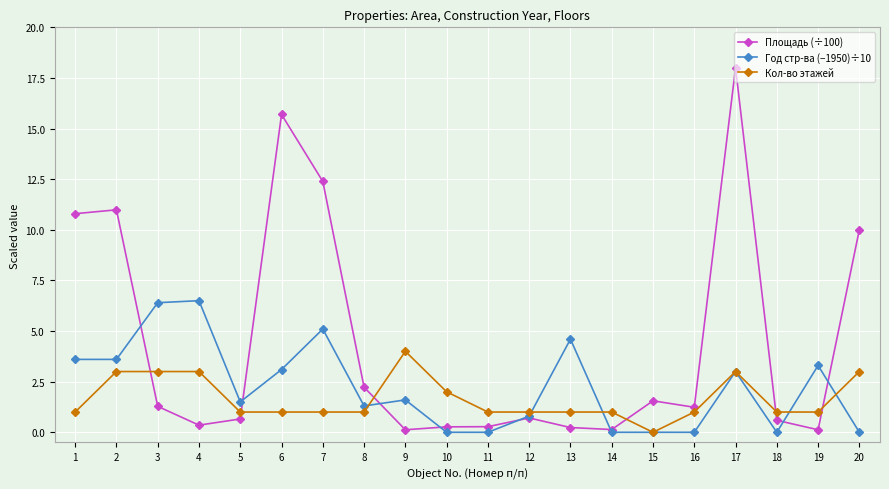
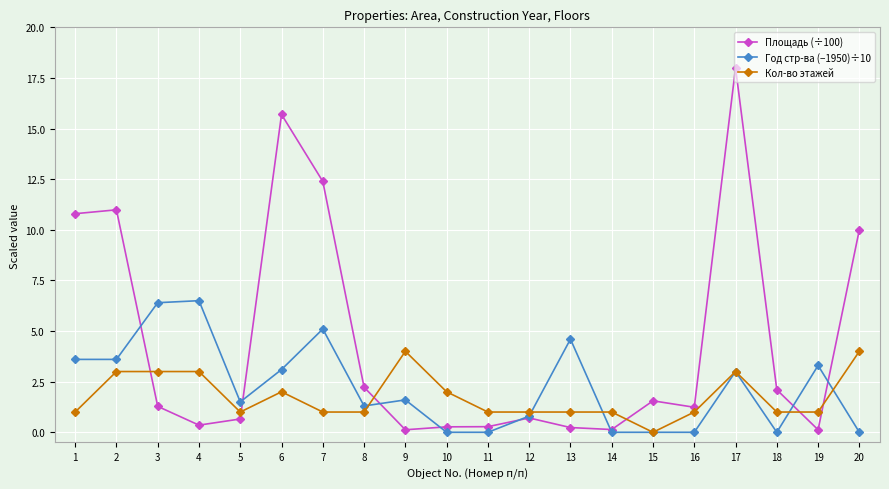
  {
    "Площадь (÷100)": {
      "1": 10.8,
      "2": 11.0,
      "3": 1.3,
      "4": 0.4,
      "5": 0.7,
      "6": 15.7,
      "7": 12.4,
      "8": 2.2,
      "9": 0.1,
      "10": 0.3,
      "11": 0.3,
      "13": 0.2,
      "14": 0.1,
      "15": 1.6,
      "16": 1.2,
-     "18": 0.6,
+     "18": 2.1,
      "19": 0.1,
      "20": 10.0
    },
    "Год стр-ва (−1950)÷10": {
      "1": 3.6,
      "2": 3.6,
      "3": 6.4,
      "4": 6.5,
      "5": 1.5,
      "6": 3.1,
      "7": 5.1,
      "8": 1.3,
      "9": 1.6,
      "10": 0.0,
      "11": 0.0,
      "13": 4.6,
      "14": 0.0,
      "16": 0.0,
      "18": 0.0,
      "19": 3.3,
      "20": 0.0
    },
    "Кол-во этажей": {
      "1": 1,
      "2": 3,
      "3": 3,
      "4": 3,
      "5": 1,
-     "6": 1,
+     "6": 2,
      "7": 1,
      "8": 1,
      "9": 4,
      "10": 2,
      "11": 1,
      "12": 1,
      "13": 1,
      "14": 1,
      "16": 1,
      "18": 1,
      "19": 1,
-     "20": 3
+     "20": 4
    }
  }
